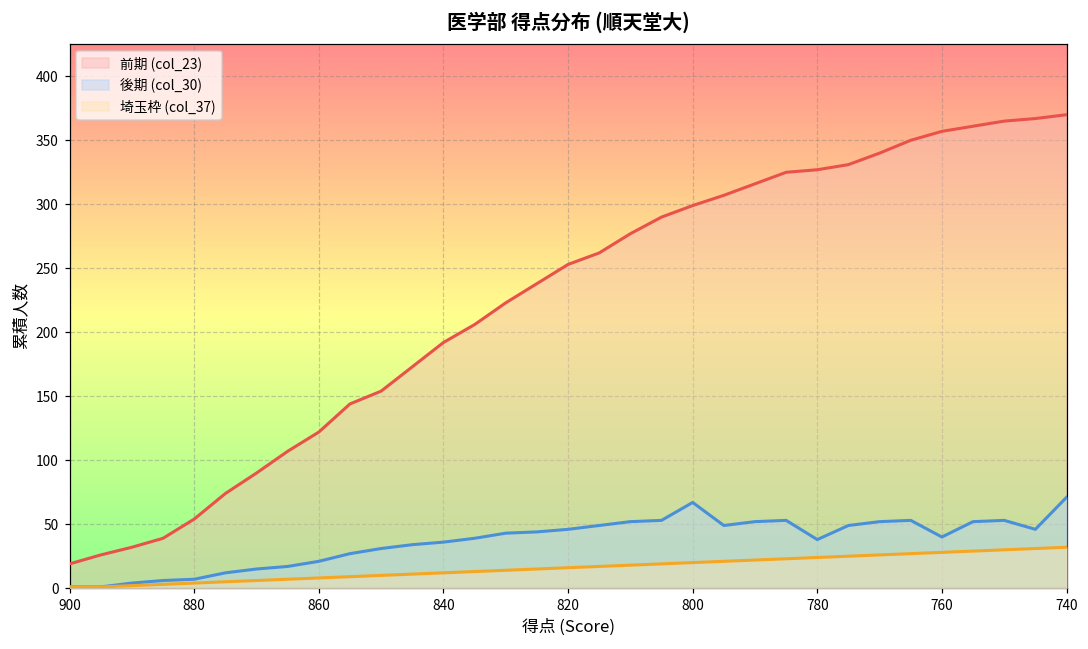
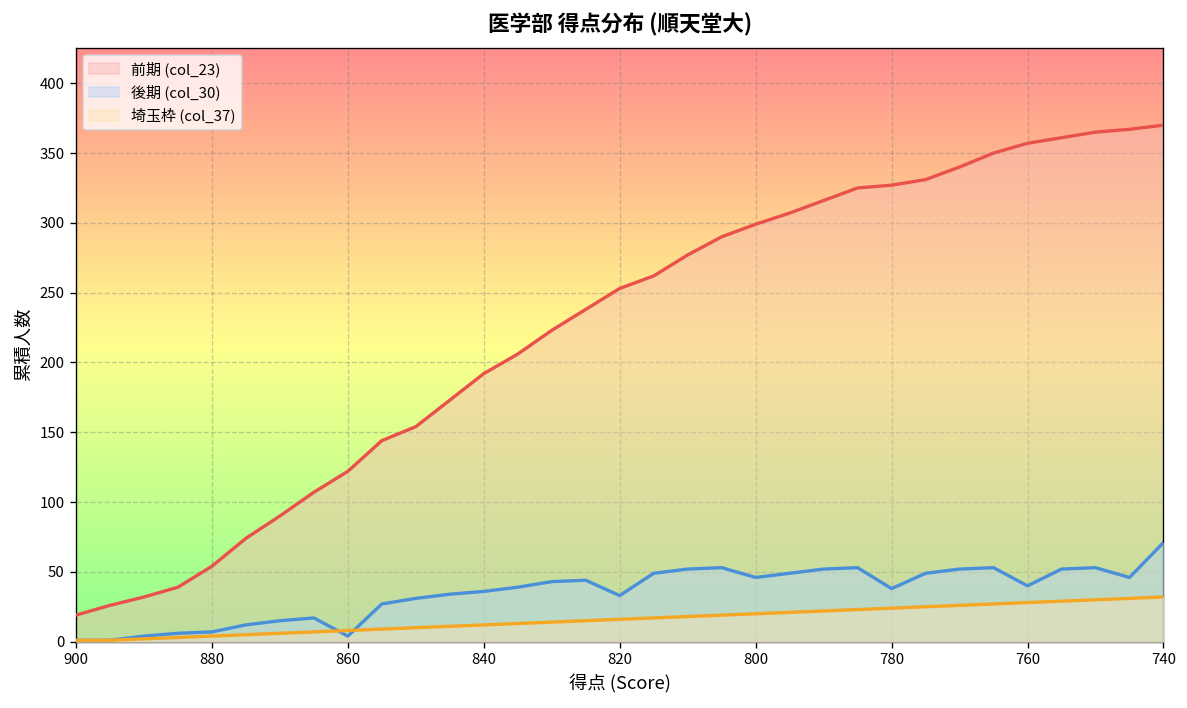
  {
    "後期 (col_30)": {
      "880": 7,
-     "860": 21,
+     "860": 4,
      "840": 36,
-     "820": 46,
-     "800": 67,
+     "820": 33,
+     "800": 46,
      "780": 38,
      "760": 40,
      "740": 71
    }
  }
